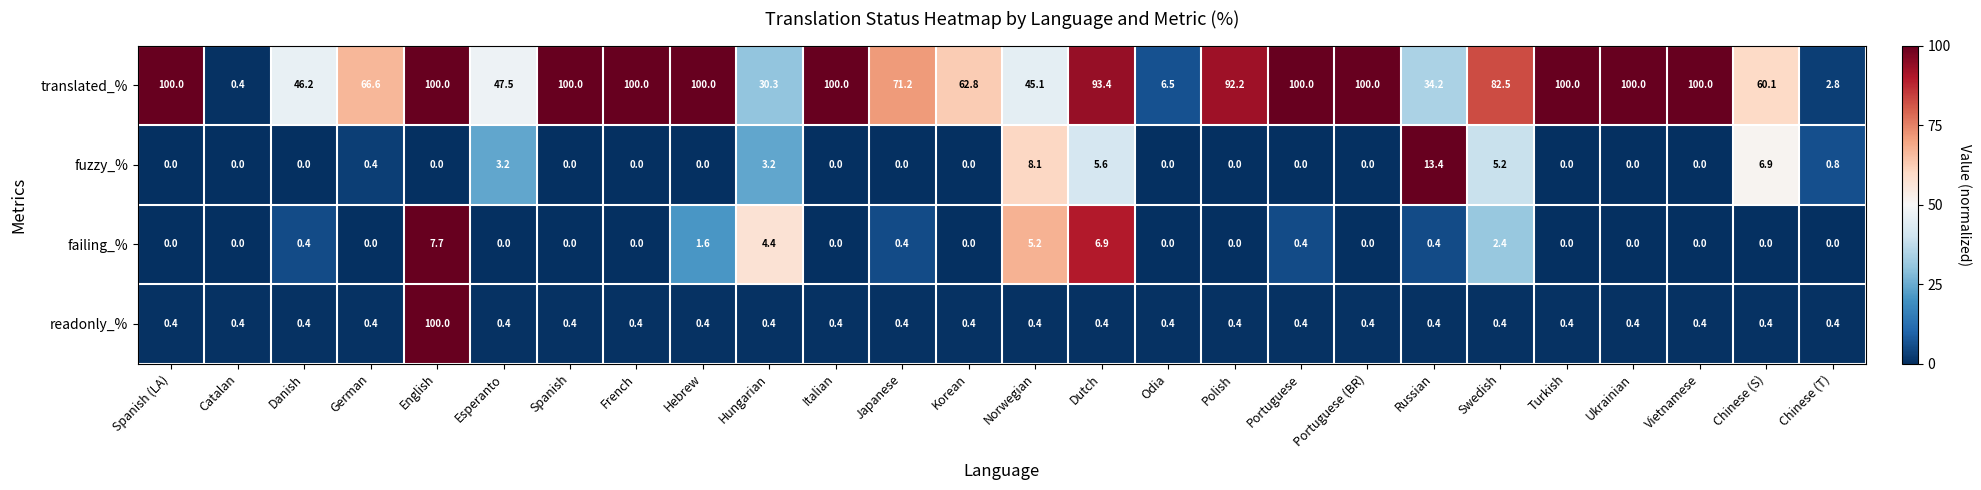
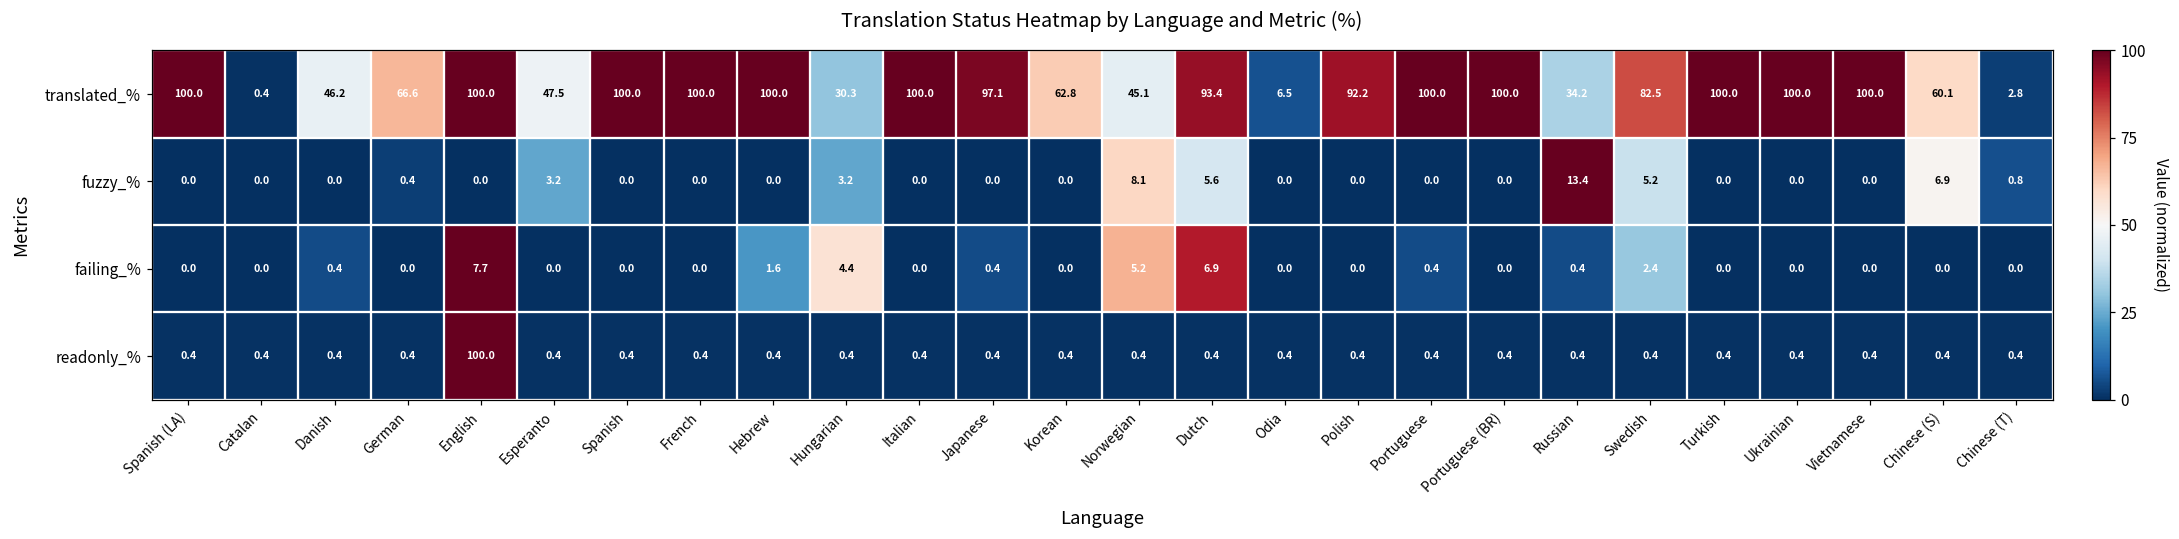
  {
    "translated_%": {
      "Spanish (LA)": 100.0,
      "Catalan": 0.4,
      "Danish": 46.2,
      "German": 66.6,
      "English": 100.0,
      "Esperanto": 47.5,
      "Spanish": 100.0,
      "French": 100.0,
      "Hebrew": 100.0,
      "Hungarian": 30.3,
      "Italian": 100.0,
-     "Japanese": 71.2,
+     "Japanese": 97.1,
      "Korean": 62.8,
      "Norwegian": 45.1,
      "Dutch": 93.4,
      "Odia": 6.5,
      "Polish": 92.2,
      "Portuguese": 100.0,
      "Portuguese (BR)": 100.0,
      "Russian": 34.2,
      "Swedish": 82.5,
      "Turkish": 100.0,
      "Ukrainian": 100.0,
      "Vietnamese": 100.0,
      "Chinese (S)": 60.1,
      "Chinese (T)": 2.8
    },
    "fuzzy_%": {
      "Spanish (LA)": 0.0,
      "Catalan": 0.0,
      "Danish": 0.0,
      "German": 0.4,
      "English": 0.0,
      "Esperanto": 3.2,
      "Spanish": 0.0,
      "French": 0.0,
      "Hebrew": 0.0,
      "Hungarian": 3.2,
      "Italian": 0.0,
      "Japanese": 0.0,
      "Korean": 0.0,
      "Norwegian": 8.1,
      "Dutch": 5.6,
      "Odia": 0.0,
      "Polish": 0.0,
      "Portuguese": 0.0,
      "Portuguese (BR)": 0.0,
      "Russian": 13.4,
      "Swedish": 5.2,
      "Turkish": 0.0,
      "Ukrainian": 0.0,
      "Vietnamese": 0.0,
      "Chinese (S)": 6.9,
      "Chinese (T)": 0.8
    },
    "failing_%": {
      "Spanish (LA)": 0.0,
      "Catalan": 0.0,
      "Danish": 0.4,
      "German": 0.0,
      "English": 7.7,
      "Esperanto": 0.0,
      "Spanish": 0.0,
      "French": 0.0,
      "Hebrew": 1.6,
      "Hungarian": 4.4,
      "Italian": 0.0,
      "Japanese": 0.4,
      "Korean": 0.0,
      "Norwegian": 5.2,
      "Dutch": 6.9,
      "Odia": 0.0,
      "Polish": 0.0,
      "Portuguese": 0.4,
      "Portuguese (BR)": 0.0,
      "Russian": 0.4,
      "Swedish": 2.4,
      "Turkish": 0.0,
      "Ukrainian": 0.0,
      "Vietnamese": 0.0,
      "Chinese (S)": 0.0,
      "Chinese (T)": 0.0
    },
    "readonly_%": {
      "Spanish (LA)": 0.4,
      "Catalan": 0.4,
      "Danish": 0.4,
      "German": 0.4,
      "English": 100.0,
      "Esperanto": 0.4,
      "Spanish": 0.4,
      "French": 0.4,
      "Hebrew": 0.4,
      "Hungarian": 0.4,
      "Italian": 0.4,
      "Japanese": 0.4,
      "Korean": 0.4,
      "Norwegian": 0.4,
      "Dutch": 0.4,
      "Odia": 0.4,
      "Polish": 0.4,
      "Portuguese": 0.4,
      "Portuguese (BR)": 0.4,
      "Russian": 0.4,
      "Swedish": 0.4,
      "Turkish": 0.4,
      "Ukrainian": 0.4,
      "Vietnamese": 0.4,
      "Chinese (S)": 0.4,
      "Chinese (T)": 0.4
    }
  }
